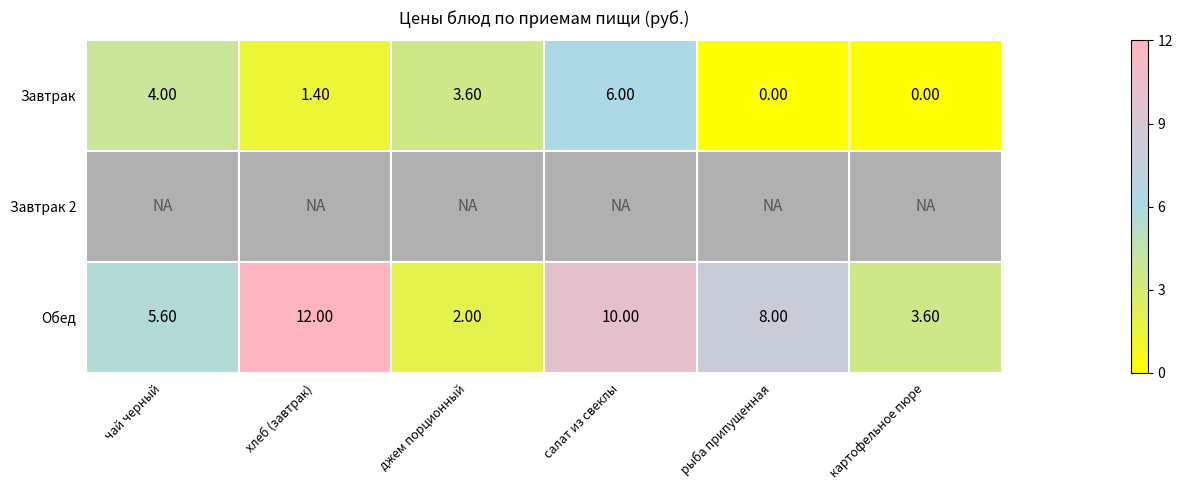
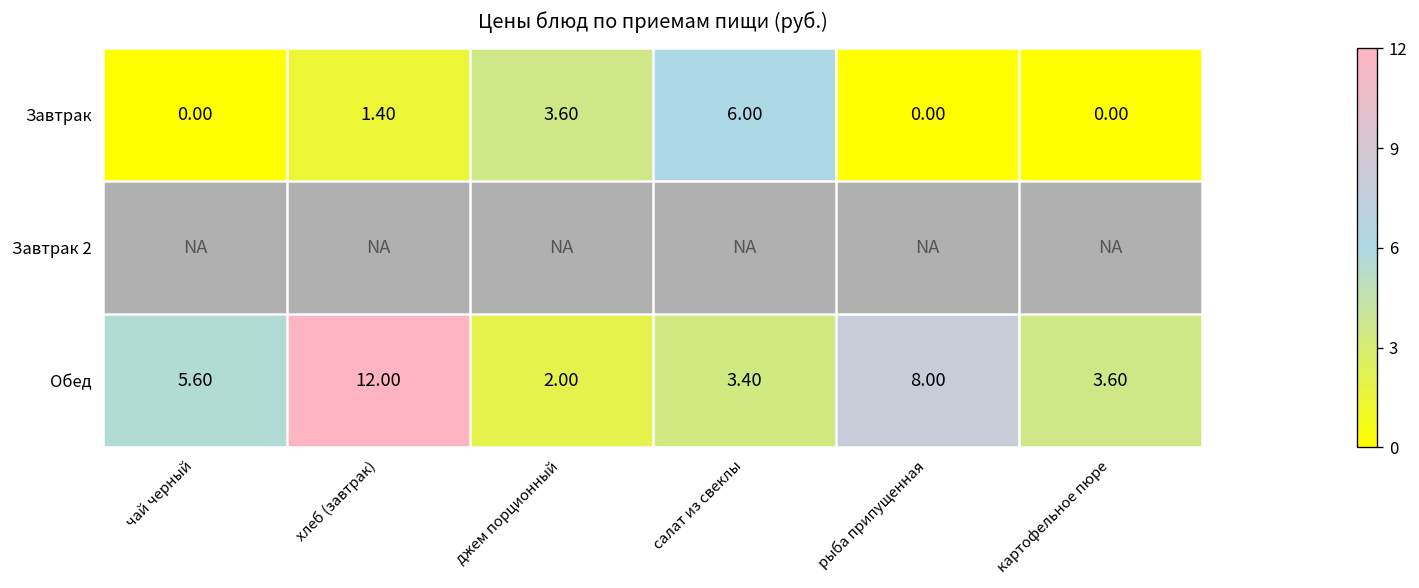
  {
    "Завтрак": {
-     "чай черный": 4.00,
+     "чай черный": 0.00,
      "хлеб (завтрак)": 1.40,
      "джем порционный": 3.60,
      "салат из свеклы": 6.00,
      "рыба припущенная": 0.00,
      "картофельное пюре": 0.00
    },
    "Обед": {
      "чай черный": 5.60,
      "хлеб (завтрак)": 12.00,
      "джем порционный": 2.00,
-     "салат из свеклы": 10.00,
+     "салат из свеклы": 3.40,
      "рыба припущенная": 8.00,
      "картофельное пюре": 3.60
    }
  }
